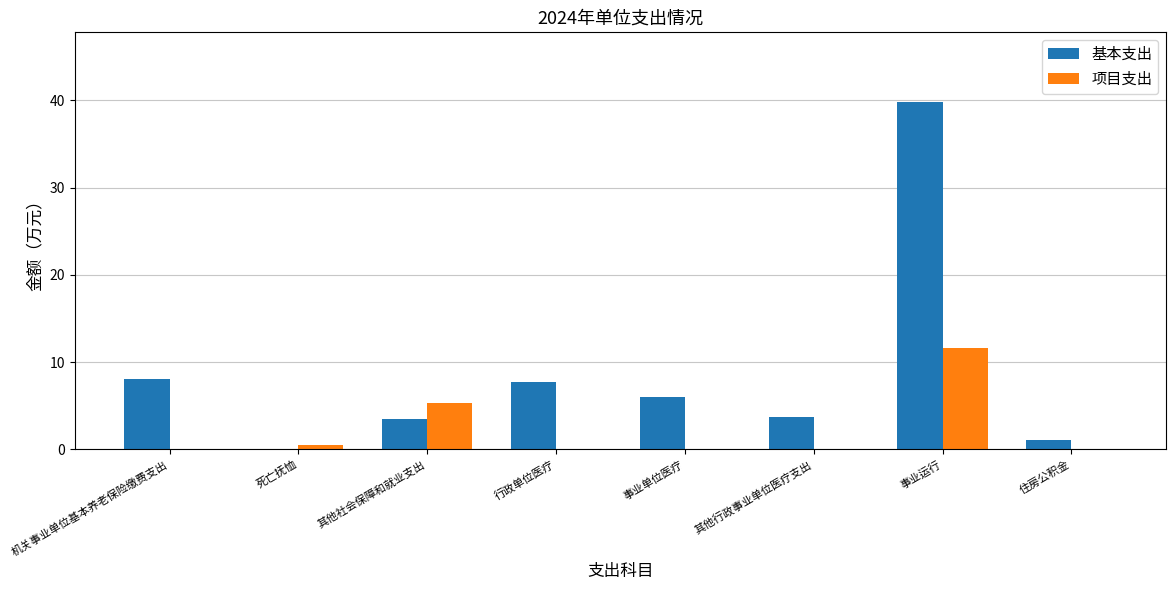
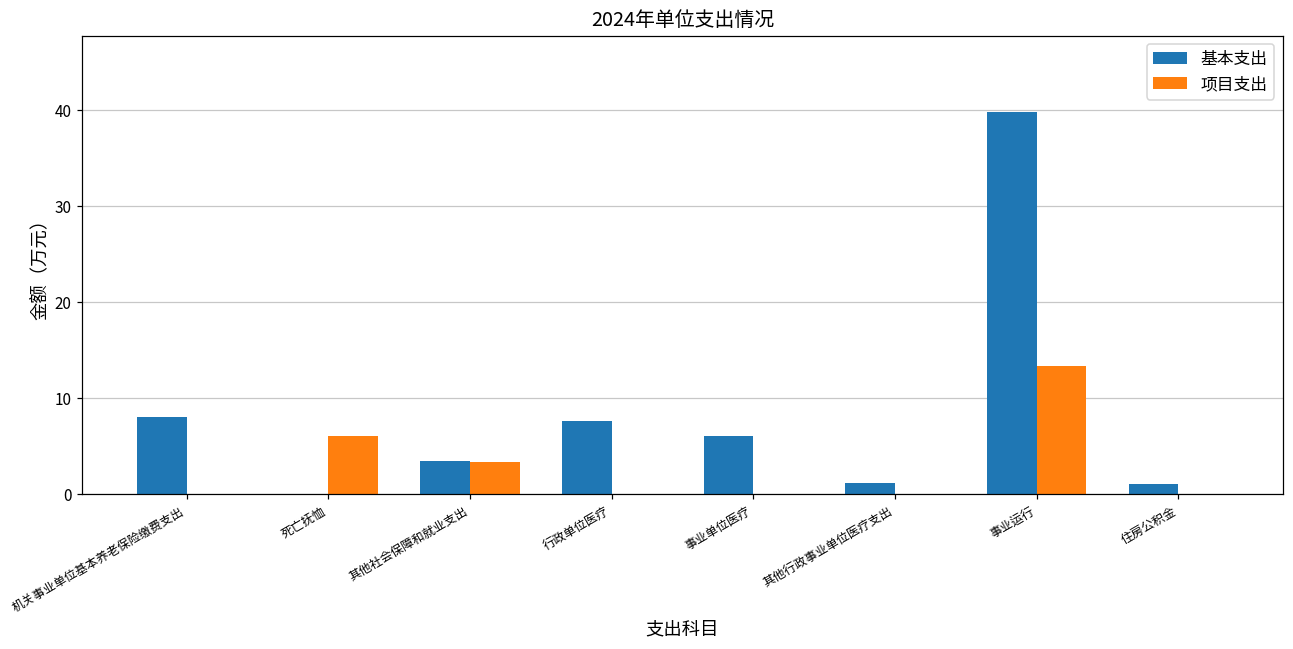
  {
    "基本支出": {
      "机关事业单位基本养老保险缴费支出": 8,
      "死亡抚恤": 0,
      "其他社会保障和就业支出": 4,
      "行政单位医疗": 8,
      "事业单位医疗": 6,
-     "其他行政事业单位医疗支出": 4,
+     "其他行政事业单位医疗支出": 1,
      "事业运行": 40,
      "住房公积金": 1
    },
    "项目支出": {
      "机关事业单位基本养老保险缴费支出": 0,
-     "死亡抚恤": 0,
-     "其他社会保障和就业支出": 5,
+     "死亡抚恤": 6,
+     "其他社会保障和就业支出": 3,
      "行政单位医疗": 0,
      "事业单位医疗": 0,
      "其他行政事业单位医疗支出": 0,
-     "事业运行": 12,
+     "事业运行": 13,
      "住房公积金": 0
    }
  }
